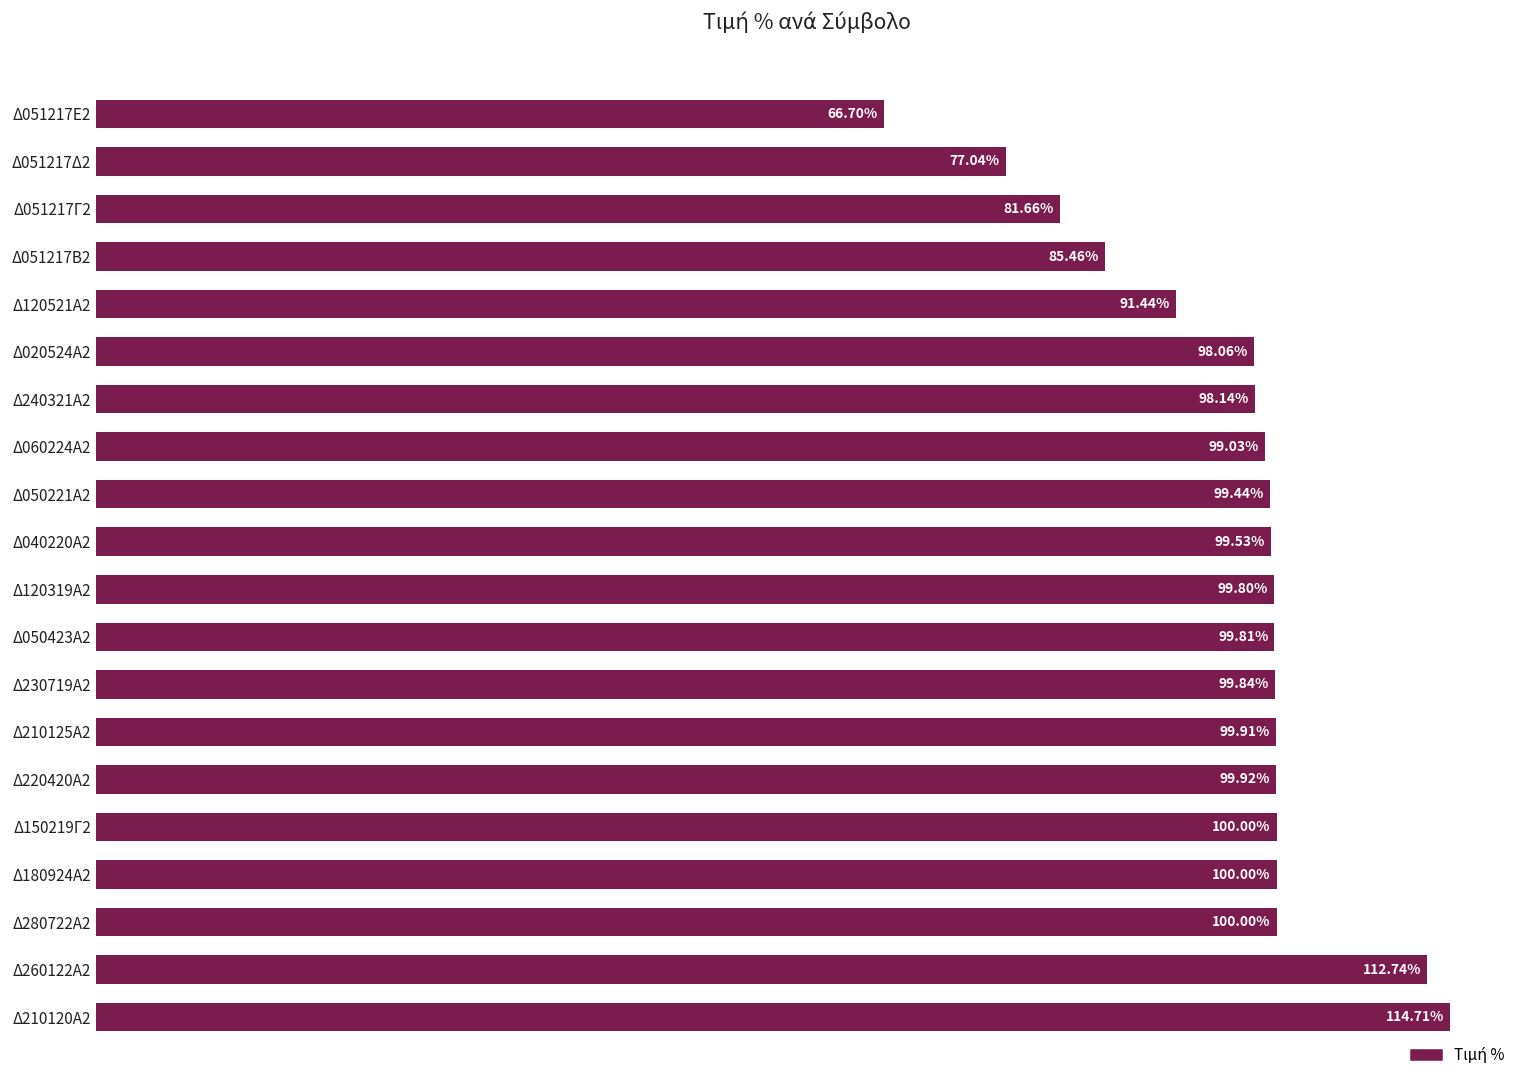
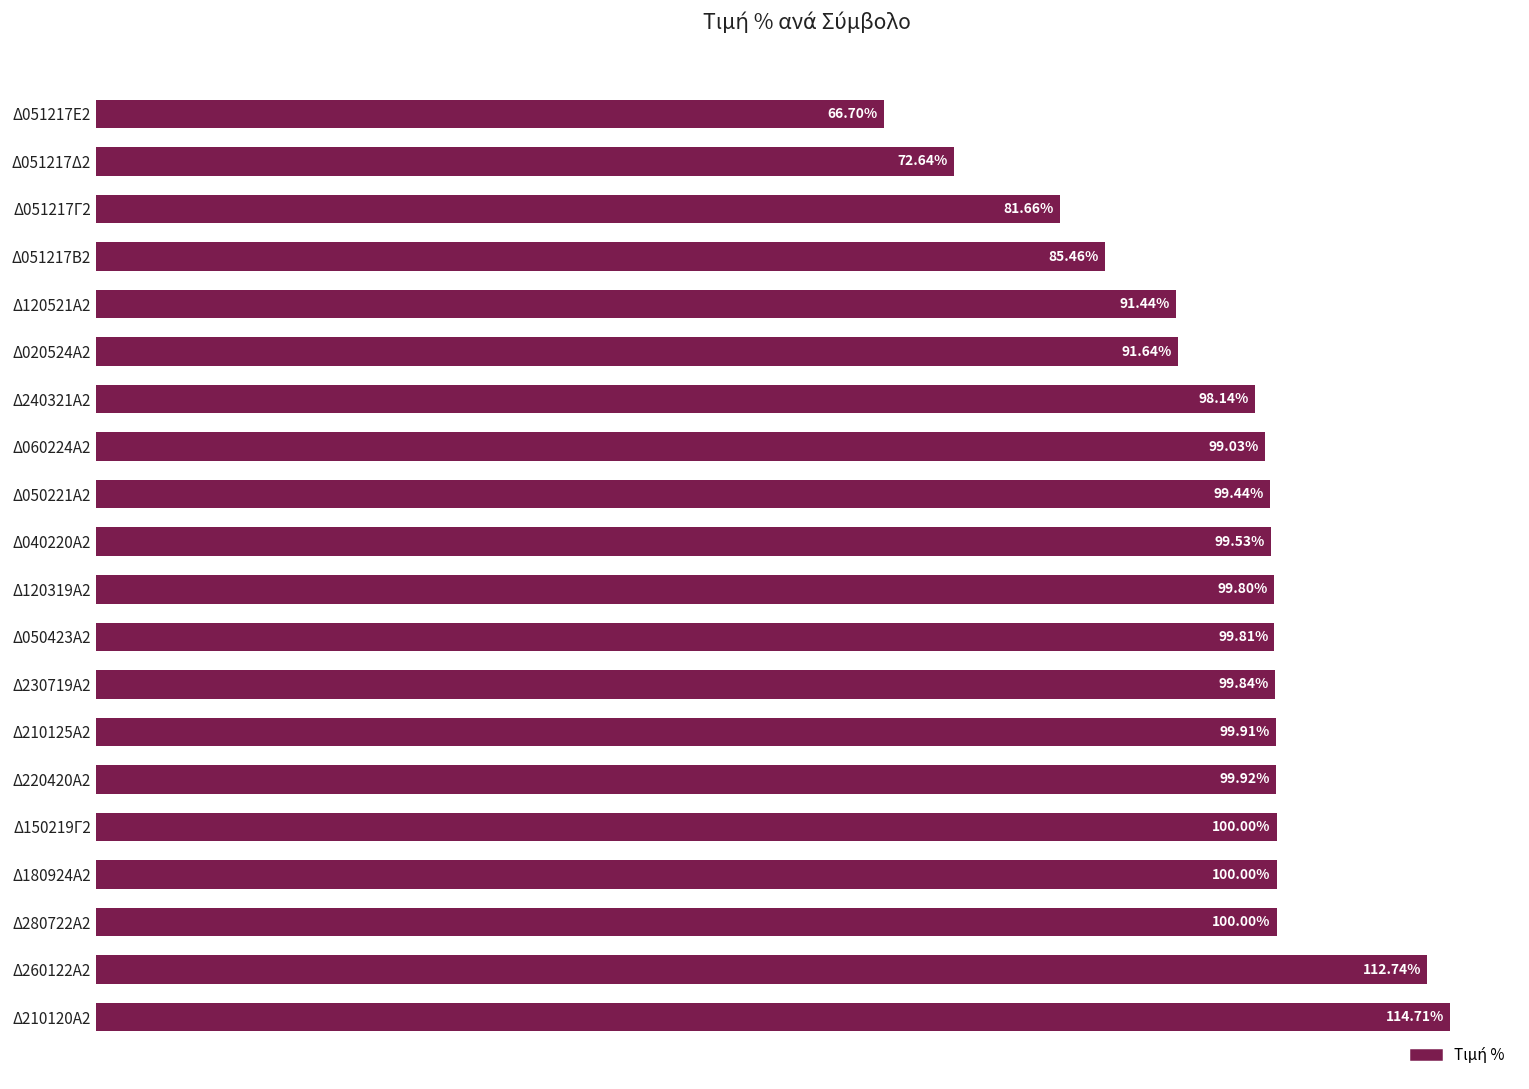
  {
    "Δ051217Ε2": "66.70%",
-   "Δ051217Δ2": "77.04%",
+   "Δ051217Δ2": "72.64%",
    "Δ051217Γ2": "81.66%",
    "Δ051217Β2": "85.46%",
    "Δ120521Α2": "91.44%",
-   "Δ020524Α2": "98.06%",
+   "Δ020524Α2": "91.64%",
    "Δ240321Α2": "98.14%",
    "Δ060224Α2": "99.03%",
    "Δ050221Α2": "99.44%",
    "Δ040220Α2": "99.53%",
    "Δ120319Α2": "99.80%",
    "Δ050423Α2": "99.81%",
    "Δ230719Α2": "99.84%",
    "Δ210125Α2": "99.91%",
    "Δ220420Α2": "99.92%",
    "Δ150219Γ2": "100.00%",
    "Δ180924Α2": "100.00%",
    "Δ280722Α2": "100.00%",
    "Δ260122Α2": "112.74%",
    "Δ210120Α2": "114.71%"
  }
